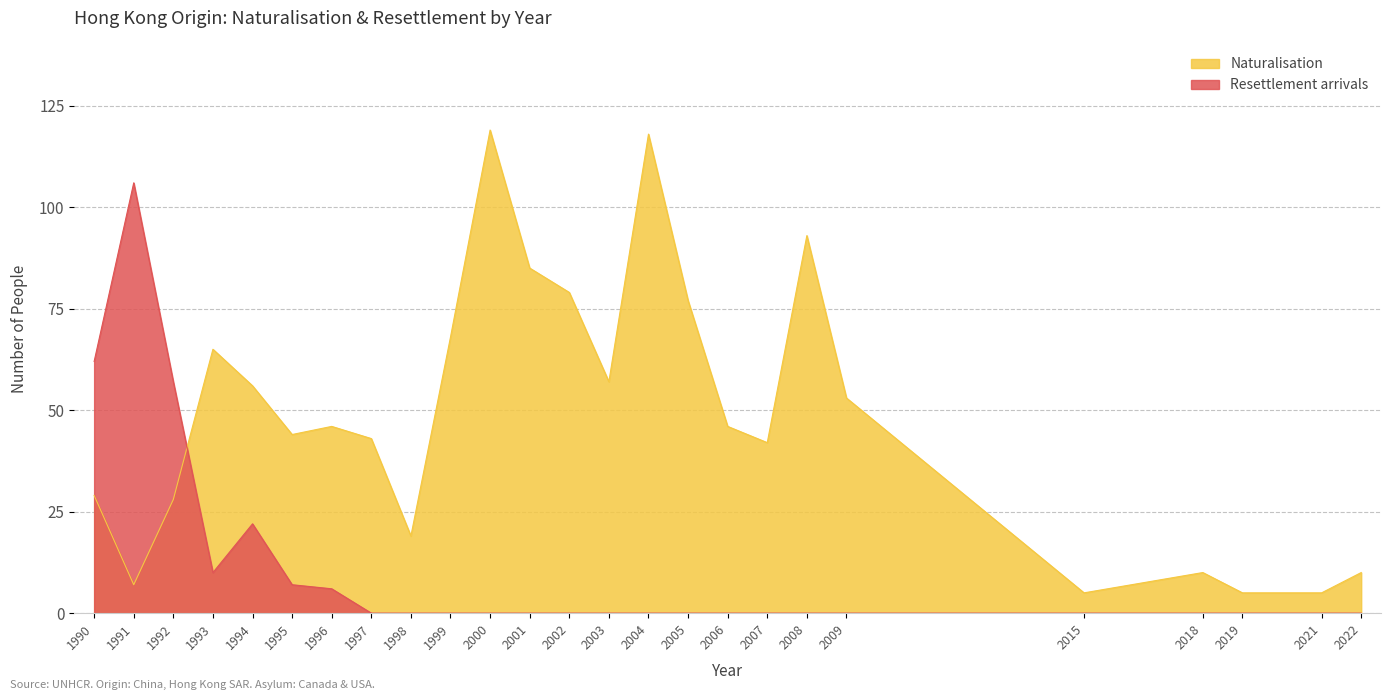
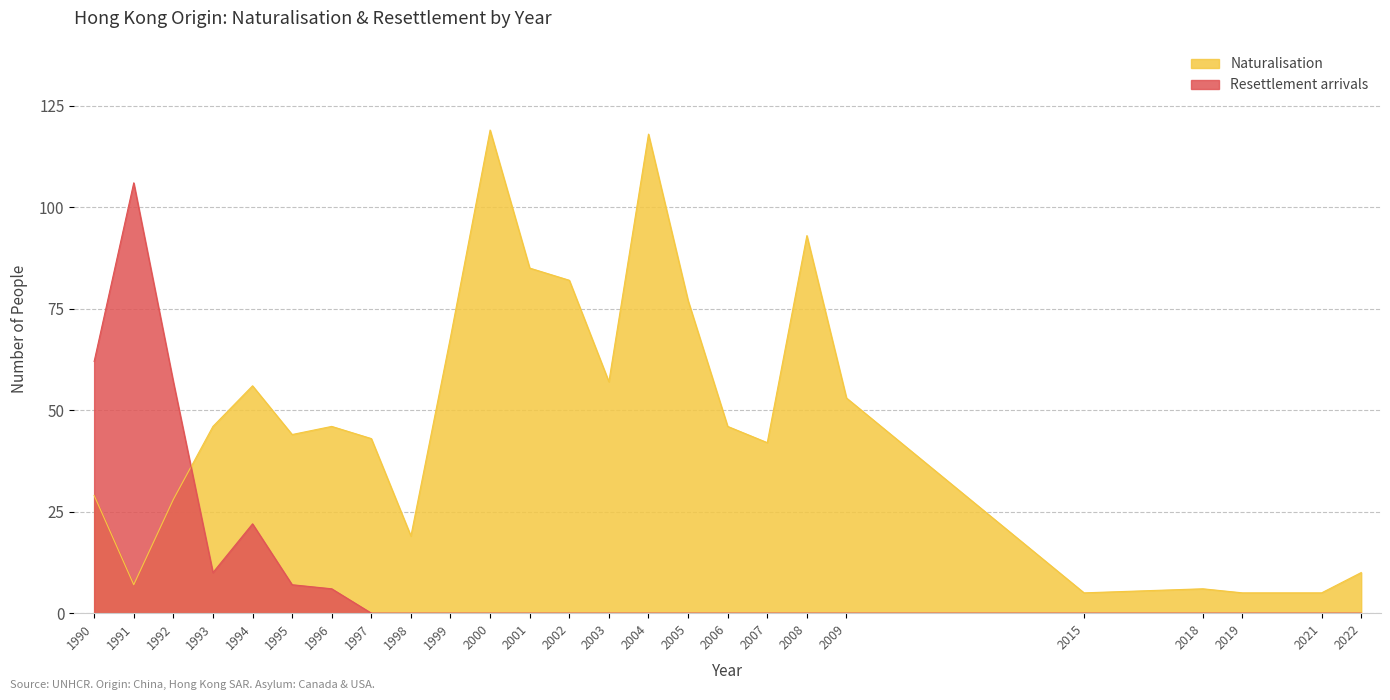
  {
    "Naturalisation": {
      "1990": 29,
      "1991": 7,
      "1992": 28,
-     "1993": 65,
+     "1993": 46,
      "1994": 56,
      "1995": 44,
      "1996": 46,
      "1997": 43,
      "1998": 19,
      "1999": 68,
      "2000": 119,
      "2001": 85,
-     "2002": 79,
+     "2002": 82,
      "2003": 57,
      "2004": 118,
      "2005": 77,
      "2006": 46,
      "2007": 42,
      "2008": 93,
      "2009": 53,
      "2015": 5,
-     "2018": 10,
+     "2018": 6,
      "2019": 5,
      "2021": 5,
      "2022": 10
    },
    "Resettlement arrivals": {
      "1990": 62,
      "1991": 106,
      "1992": 57,
      "1993": 10,
      "1994": 22,
      "1995": 7,
      "1996": 6,
      "1997": 0,
      "1998": 0,
      "1999": 0,
      "2000": 0,
      "2001": 0,
      "2002": 0,
      "2003": 0,
      "2004": 0,
      "2005": 0,
      "2006": 0,
      "2007": 0,
      "2008": 0,
      "2009": 0,
      "2015": 0,
      "2018": 0,
      "2019": 0,
      "2021": 0,
      "2022": 0
    }
  }
